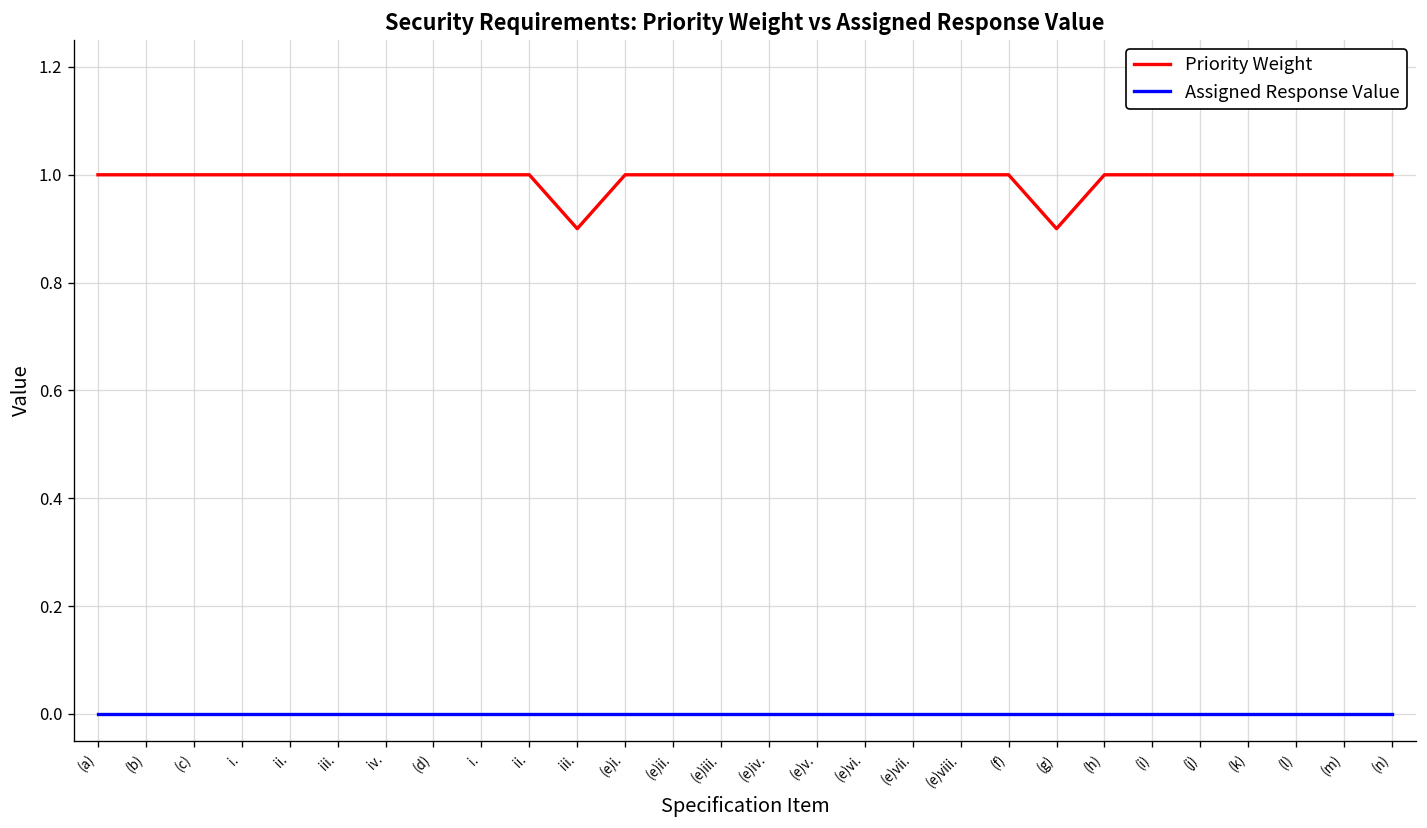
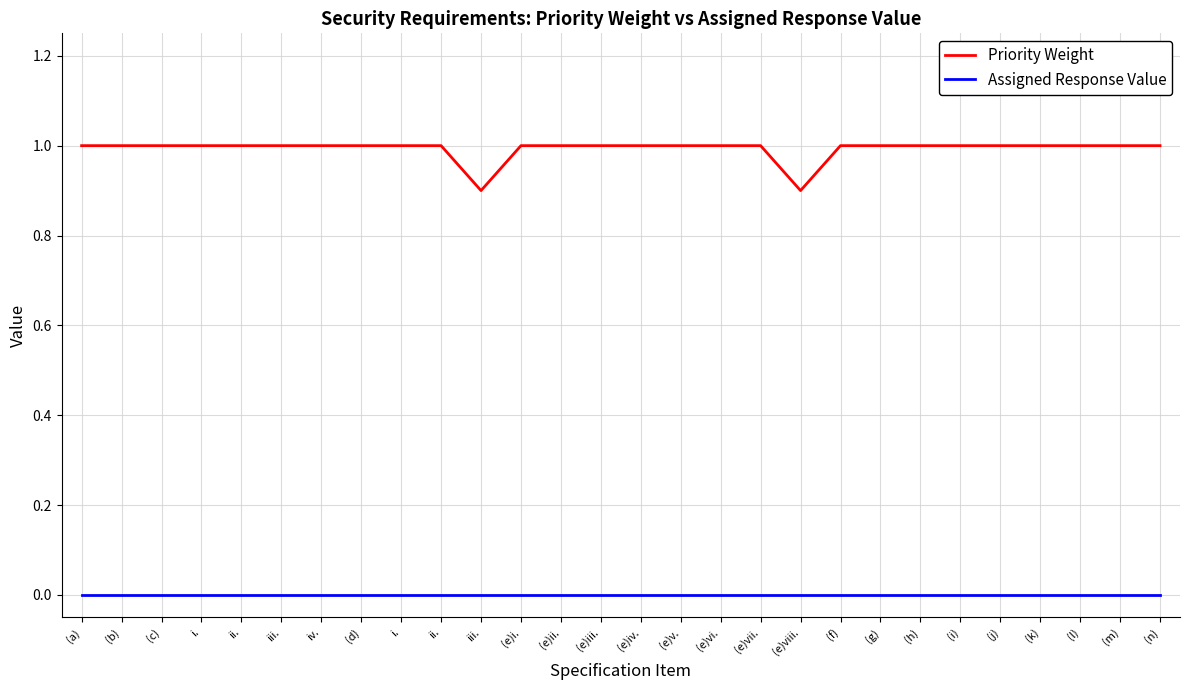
  {
    "Priority Weight": {
      "(a)": 1.0,
      "(b)": 1.0,
      "(c)": 1.0,
      "iv.": 1.0,
      "(d)": 1.0,
      "(e)i.": 1.0,
      "(e)ii.": 1.0,
      "(e)iii.": 1.0,
      "(e)iv.": 1.0,
      "(e)v.": 1.0,
      "(e)vi.": 1.0,
      "(e)vii.": 1.0,
-     "(e)viii.": 1.0,
+     "(e)viii.": 0.9,
      "(f)": 1.0,
-     "(g)": 0.9,
+     "(g)": 1.0,
      "(h)": 1.0,
      "(i)": 1.0,
      "(j)": 1.0,
      "(k)": 1.0,
      "(l)": 1.0,
      "(m)": 1.0,
      "(n)": 1.0
    },
    "Assigned Response Value": {
      "(a)": 0.0,
      "(b)": 0.0,
      "(c)": 0.0,
      "iv.": 0.0,
      "(d)": 0.0,
      "(e)i.": 0.0,
      "(e)ii.": 0.0,
      "(e)iii.": 0.0,
      "(e)iv.": 0.0,
      "(e)v.": 0.0,
      "(e)vi.": 0.0,
      "(e)vii.": 0.0,
      "(e)viii.": 0.0,
      "(f)": 0.0,
      "(g)": 0.0,
      "(h)": 0.0,
      "(i)": 0.0,
      "(j)": 0.0,
      "(k)": 0.0,
      "(l)": 0.0,
      "(m)": 0.0,
      "(n)": 0.0
    }
  }
